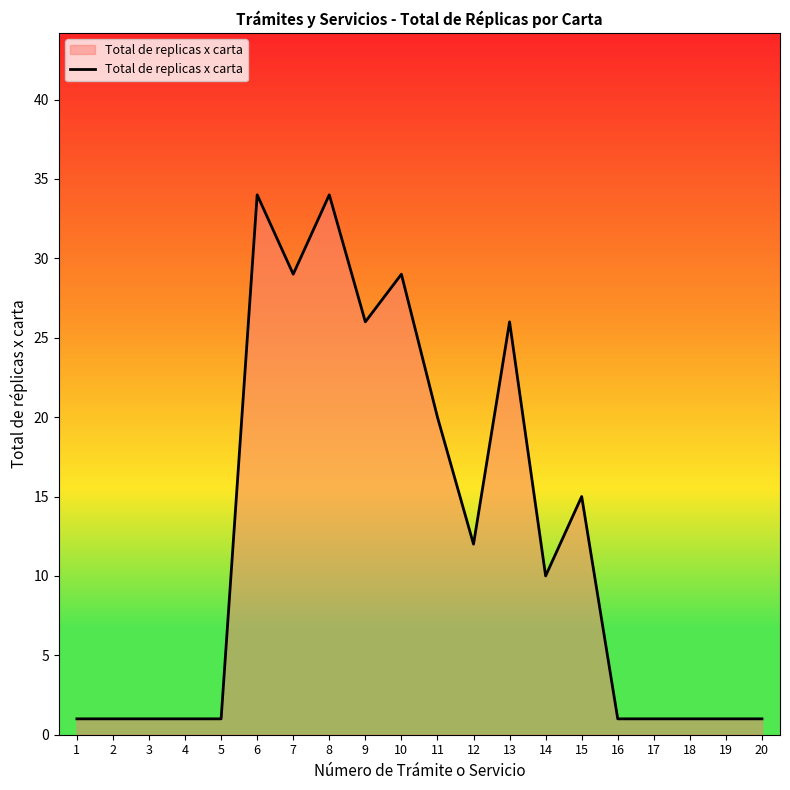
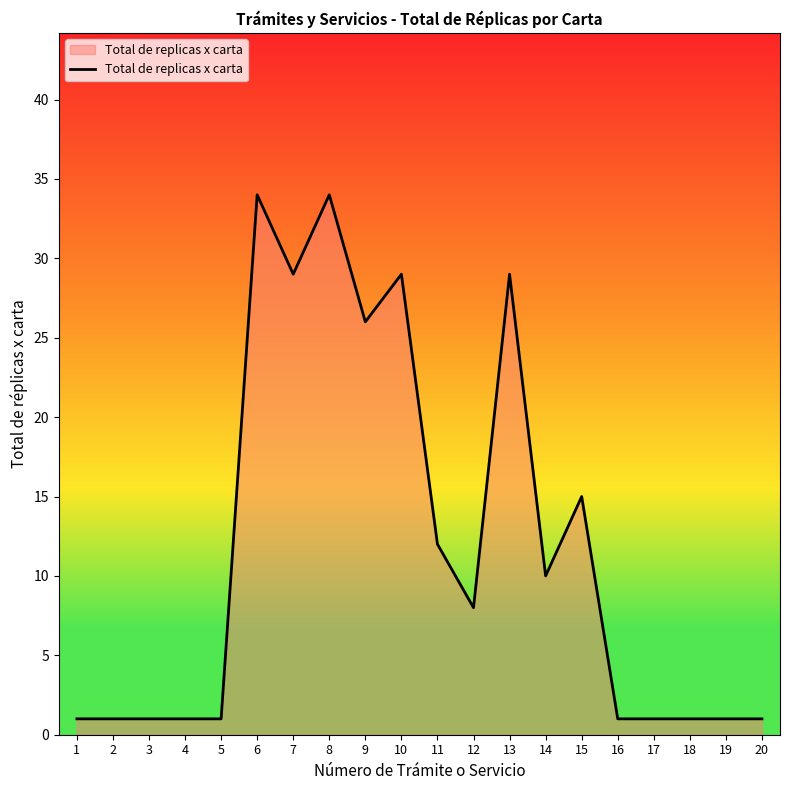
  {
    "1": 1,
    "2": 1,
    "3": 1,
    "4": 1,
    "5": 1,
    "6": 34,
    "7": 29,
    "8": 34,
    "9": 26,
    "10": 29,
-   "11": 20,
-   "12": 12,
-   "13": 26,
+   "11": 12,
+   "12": 8,
+   "13": 29,
    "14": 10,
    "15": 15,
    "16": 1,
    "17": 1,
    "18": 1,
    "19": 1,
    "20": 1
  }
